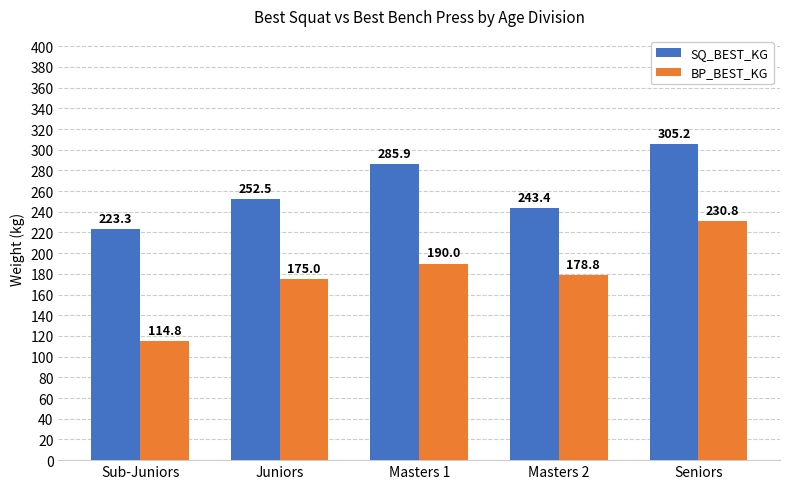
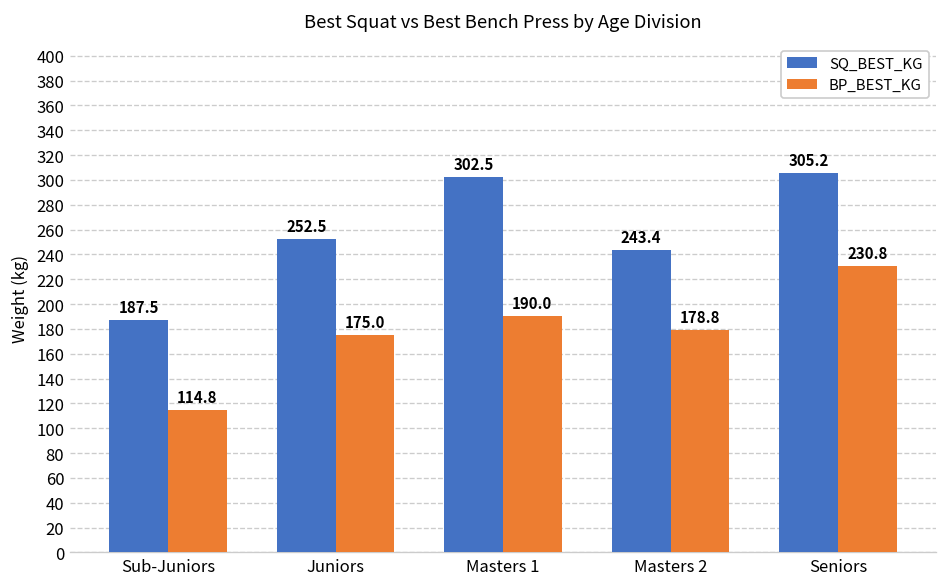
  {
    "SQ_BEST_KG": {
-     "Sub-Juniors": 223.3,
+     "Sub-Juniors": 187.5,
      "Juniors": 252.5,
-     "Masters 1": 285.9,
+     "Masters 1": 302.5,
      "Masters 2": 243.4,
      "Seniors": 305.2
    },
    "BP_BEST_KG": {
      "Sub-Juniors": 114.8,
      "Juniors": 175.0,
      "Masters 1": 190.0,
      "Masters 2": 178.8,
      "Seniors": 230.8
    }
  }
